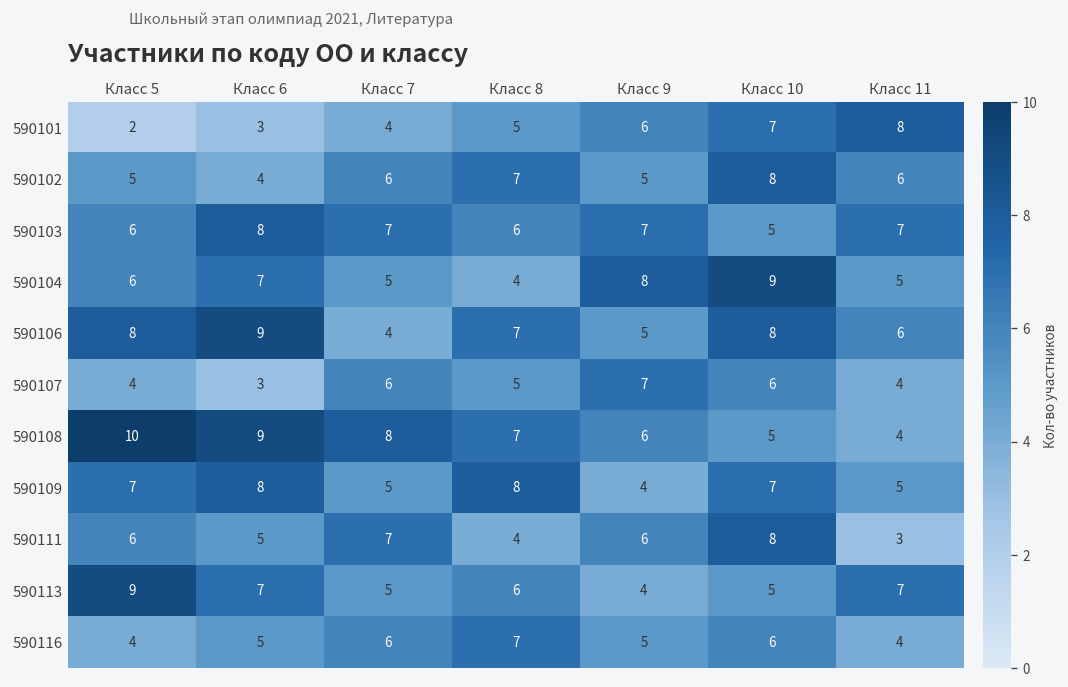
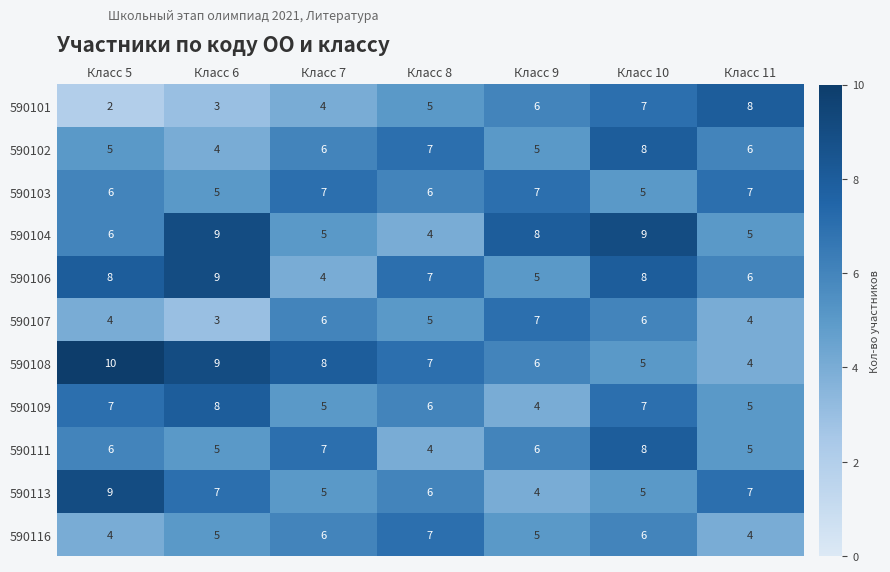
  {
    "590101": {
      "Класс 5": 2,
      "Класс 6": 3,
      "Класс 7": 4,
      "Класс 8": 5,
      "Класс 9": 6,
      "Класс 10": 7,
      "Класс 11": 8
    },
    "590102": {
      "Класс 5": 5,
      "Класс 6": 4,
      "Класс 7": 6,
      "Класс 8": 7,
      "Класс 9": 5,
      "Класс 10": 8,
      "Класс 11": 6
    },
    "590103": {
      "Класс 5": 6,
-     "Класс 6": 8,
+     "Класс 6": 5,
      "Класс 7": 7,
      "Класс 8": 6,
      "Класс 9": 7,
      "Класс 10": 5,
      "Класс 11": 7
    },
    "590104": {
      "Класс 5": 6,
-     "Класс 6": 7,
+     "Класс 6": 9,
      "Класс 7": 5,
      "Класс 8": 4,
      "Класс 9": 8,
      "Класс 10": 9,
      "Класс 11": 5
    },
    "590106": {
      "Класс 5": 8,
      "Класс 6": 9,
      "Класс 7": 4,
      "Класс 8": 7,
      "Класс 9": 5,
      "Класс 10": 8,
      "Класс 11": 6
    },
    "590107": {
      "Класс 5": 4,
      "Класс 6": 3,
      "Класс 7": 6,
      "Класс 8": 5,
      "Класс 9": 7,
      "Класс 10": 6,
      "Класс 11": 4
    },
    "590108": {
      "Класс 5": 10,
      "Класс 6": 9,
      "Класс 7": 8,
      "Класс 8": 7,
      "Класс 9": 6,
      "Класс 10": 5,
      "Класс 11": 4
    },
    "590109": {
      "Класс 5": 7,
      "Класс 6": 8,
      "Класс 7": 5,
-     "Класс 8": 8,
+     "Класс 8": 6,
      "Класс 9": 4,
      "Класс 10": 7,
      "Класс 11": 5
    },
    "590111": {
      "Класс 5": 6,
      "Класс 6": 5,
      "Класс 7": 7,
      "Класс 8": 4,
      "Класс 9": 6,
      "Класс 10": 8,
-     "Класс 11": 3
+     "Класс 11": 5
    },
    "590113": {
      "Класс 5": 9,
      "Класс 6": 7,
      "Класс 7": 5,
      "Класс 8": 6,
      "Класс 9": 4,
      "Класс 10": 5,
      "Класс 11": 7
    },
    "590116": {
      "Класс 5": 4,
      "Класс 6": 5,
      "Класс 7": 6,
      "Класс 8": 7,
      "Класс 9": 5,
      "Класс 10": 6,
      "Класс 11": 4
    }
  }
